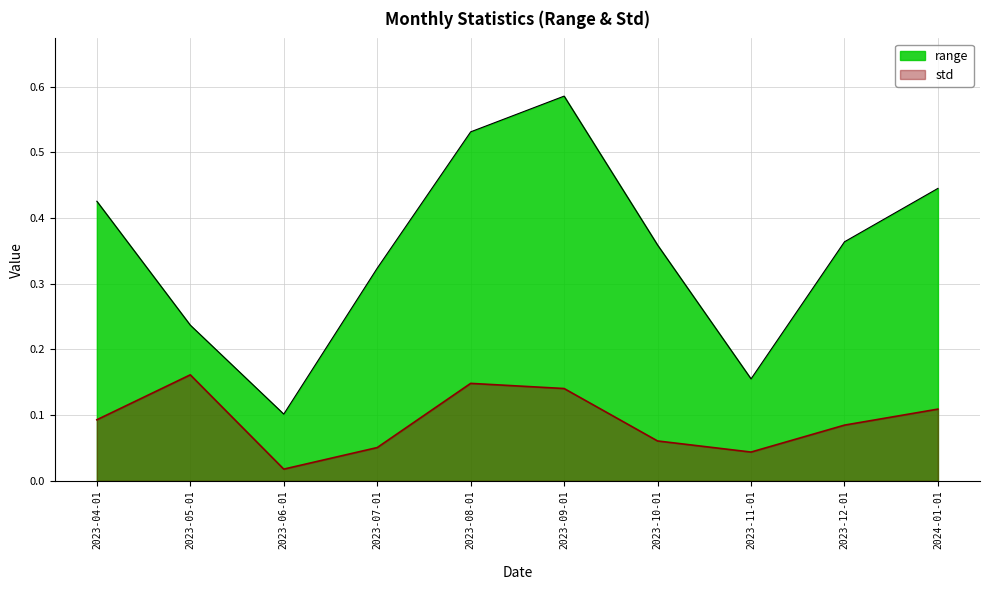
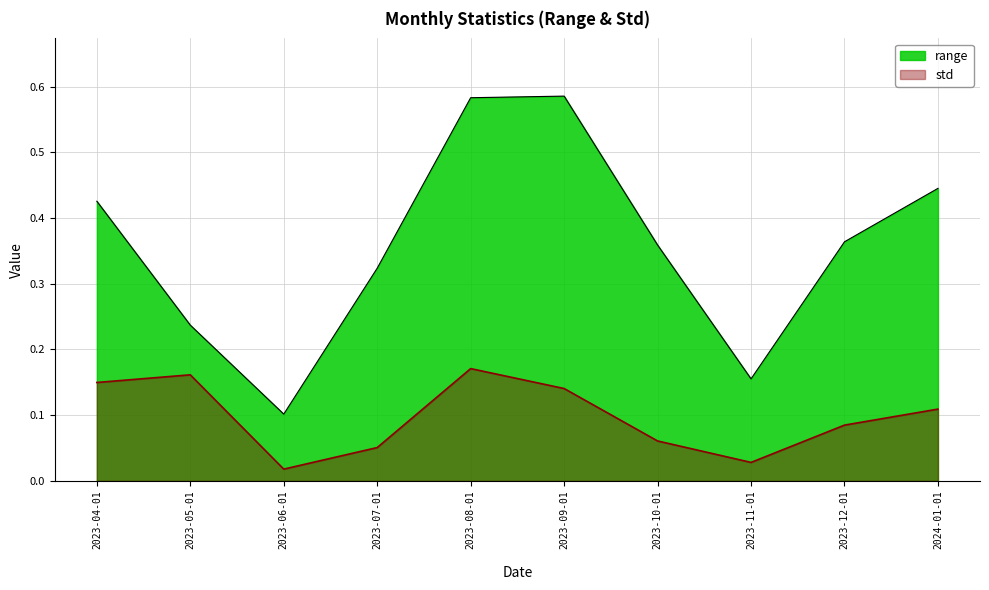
  {
    "range": {
      "2023-04-01": 0.43,
      "2023-05-01": 0.24,
      "2023-06-01": 0.10,
      "2023-07-01": 0.32,
-     "2023-08-01": 0.53,
+     "2023-08-01": 0.58,
      "2023-09-01": 0.59,
      "2023-10-01": 0.36,
      "2023-11-01": 0.16,
      "2023-12-01": 0.36,
      "2024-01-01": 0.45
    },
    "std": {
-     "2023-04-01": 0.09,
+     "2023-04-01": 0.15,
      "2023-05-01": 0.16,
      "2023-06-01": 0.02,
      "2023-07-01": 0.05,
-     "2023-08-01": 0.15,
+     "2023-08-01": 0.17,
      "2023-09-01": 0.14,
      "2023-10-01": 0.06,
-     "2023-11-01": 0.04,
+     "2023-11-01": 0.03,
      "2023-12-01": 0.08,
      "2024-01-01": 0.11
    }
  }
